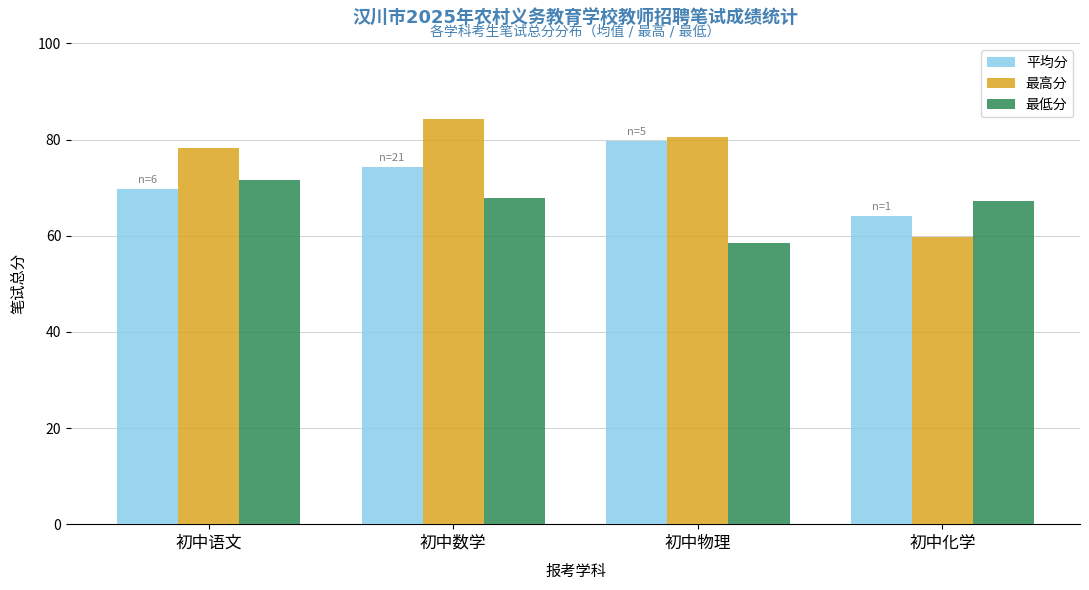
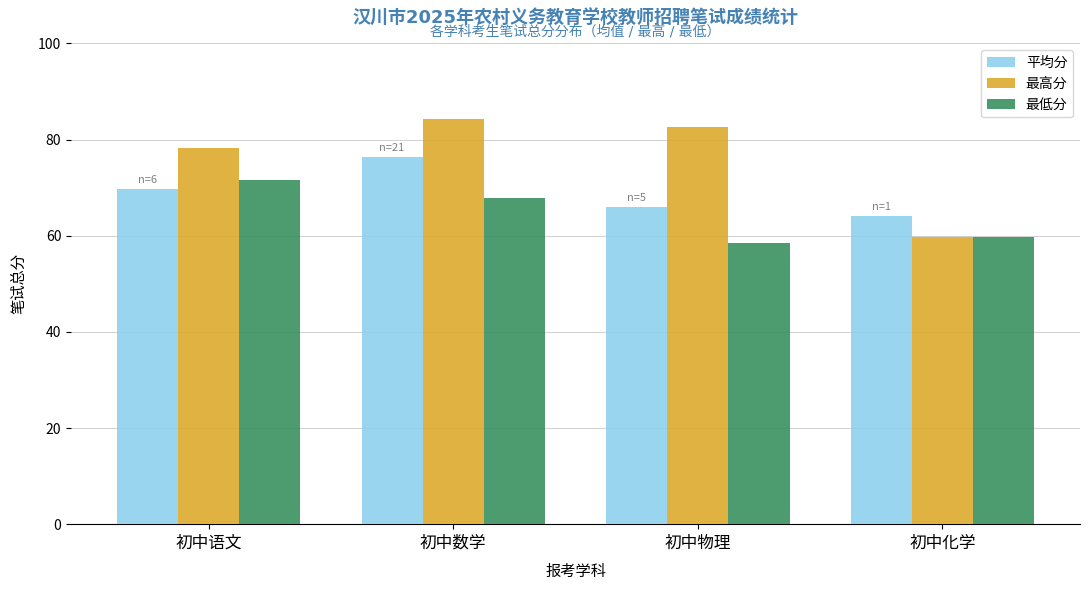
  {
    "平均分": {
-     "初中数学": 74,
-     "初中物理": 80
+     "初中数学": 76,
+     "初中物理": 66
    },
    "最高分": {
      "初中语文": 78,
      "初中数学": 84,
-     "初中物理": 81,
+     "初中物理": 83,
      "初中化学": 60
    },
    "最低分": {
      "初中语文": 72,
      "初中数学": 68,
      "初中物理": 58,
-     "初中化学": 67
+     "初中化学": 60
    }
  }
